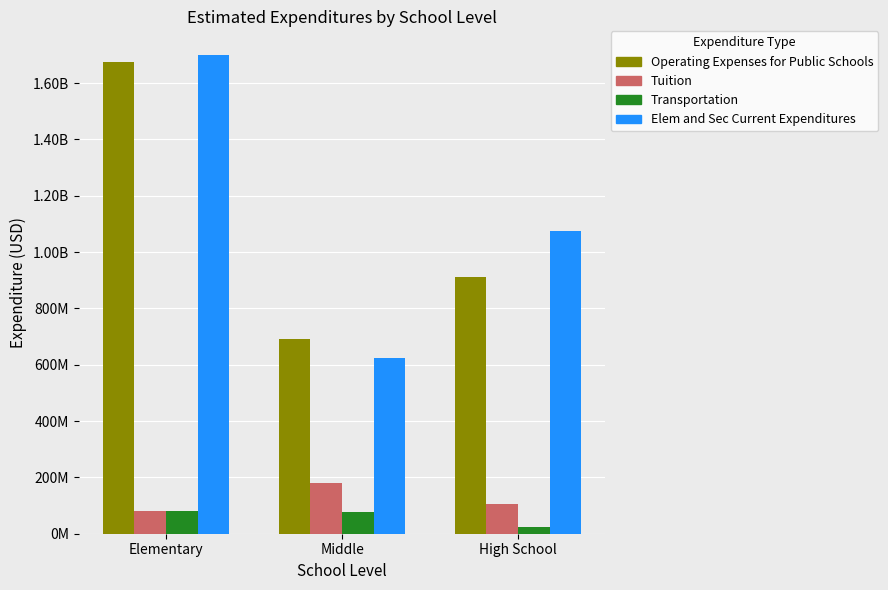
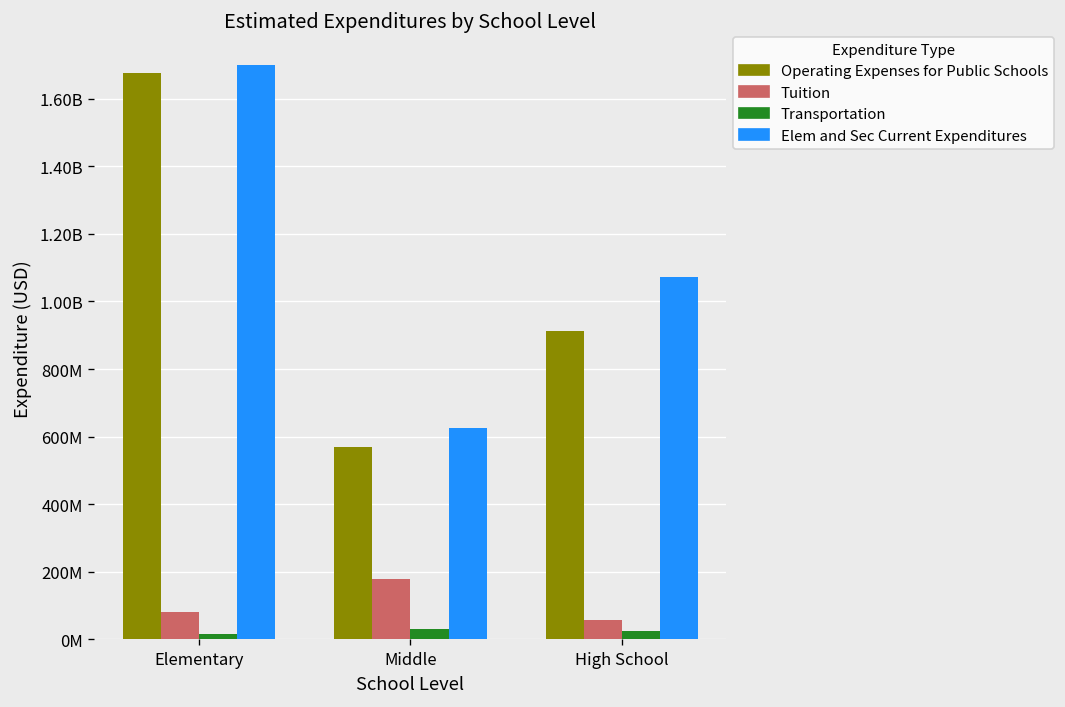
  {
    "Operating Expenses for Public Schools": {
      "Elementary": 1680000000,
-     "Middle": 690000000,
+     "Middle": 570000000,
      "High School": 910000000
    },
    "Tuition": {
      "Elementary": 80000000,
      "Middle": 180000000,
-     "High School": 110000000
+     "High School": 60000000
    },
    "Transportation": {
-     "Elementary": 80000000,
-     "Middle": 80000000,
+     "Elementary": 20000000,
+     "Middle": 30000000,
      "High School": 30000000
    },
    "Elem and Sec Current Expenditures": {
      "Elementary": 1700000000,
      "Middle": 620000000,
      "High School": 1070000000
    }
  }
